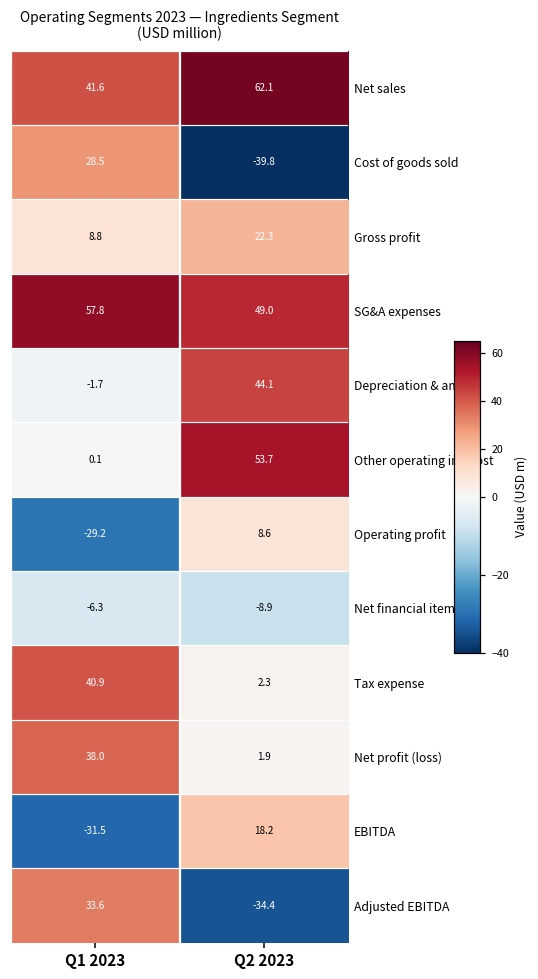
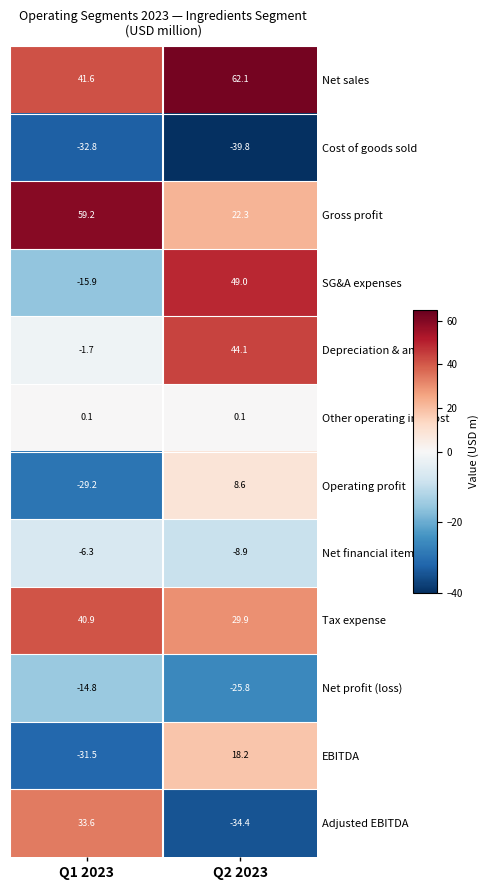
  {
    "Net sales": {
      "Q1 2023": 41.6,
      "Q2 2023": 62.1
    },
    "Cost of goods sold": {
-     "Q1 2023": 28.5,
+     "Q1 2023": -32.8,
      "Q2 2023": -39.8
    },
    "Gross profit": {
-     "Q1 2023": 8.8,
+     "Q1 2023": 59.2,
      "Q2 2023": 22.3
    },
    "SG&A expenses": {
-     "Q1 2023": 57.8,
+     "Q1 2023": -15.9,
      "Q2 2023": 49.0
    },
    "Depreciation & amort.": {
      "Q1 2023": -1.7,
      "Q2 2023": 44.1
    },
    "Other operating inc/cost": {
      "Q1 2023": 0.1,
-     "Q2 2023": 53.7
+     "Q2 2023": 0.1
    },
    "Operating profit": {
      "Q1 2023": -29.2,
      "Q2 2023": 8.6
    },
    "Net financial items": {
      "Q1 2023": -6.3,
      "Q2 2023": -8.9
    },
    "Tax expense": {
      "Q1 2023": 40.9,
-     "Q2 2023": 2.3
+     "Q2 2023": 29.9
    },
    "Net profit (loss)": {
-     "Q1 2023": 38.0,
-     "Q2 2023": 1.9
+     "Q1 2023": -14.8,
+     "Q2 2023": -25.8
    },
    "EBITDA": {
      "Q1 2023": -31.5,
      "Q2 2023": 18.2
    },
    "Adjusted EBITDA": {
      "Q1 2023": 33.6,
      "Q2 2023": -34.4
    }
  }
